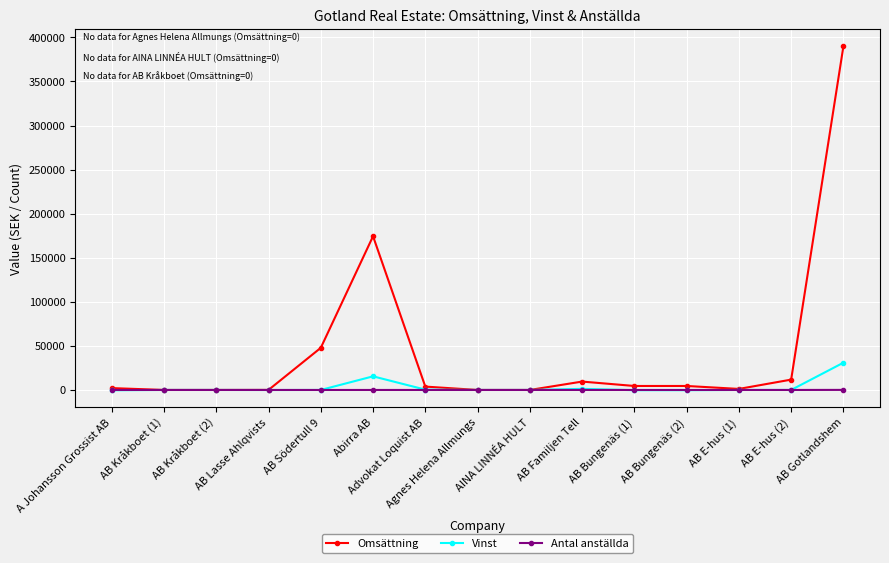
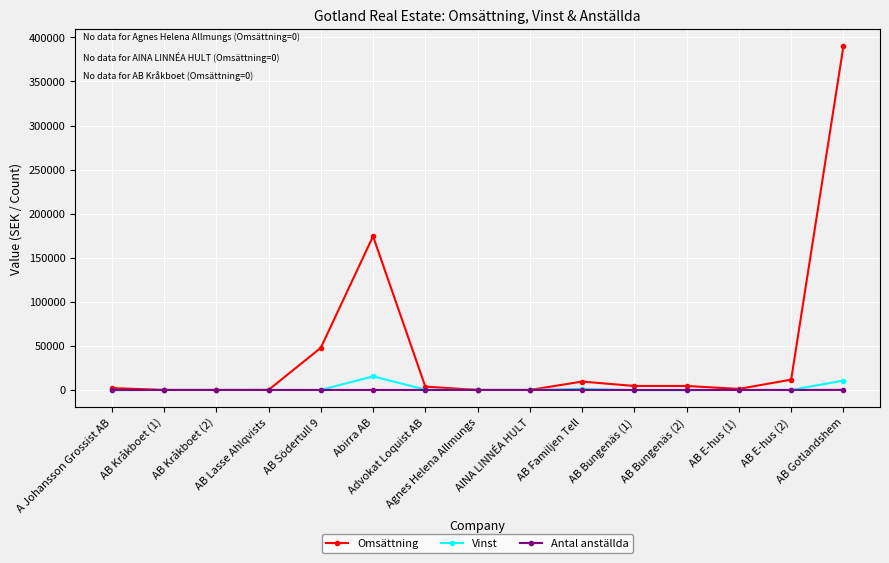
  {
    "Omsättning": {
      "AB Södertull 9": 50000,
      "Abirra AB": 170000,
      "Advokat Loquist AB": 0,
      "AB Familjen Tell": 10000,
      "AB Bungenäs (1)": 0,
      "AB Bungenäs (2)": 0,
      "AB E-hus (2)": 10000,
      "AB Gotlandshem": 390000
    },
    "Vinst": {
      "Abirra AB": 20000,
-     "AB Gotlandshem": 30000
+     "AB Gotlandshem": 10000
    },
    "Antal anställda": {
      "Abirra AB": 0,
      "AB Gotlandshem": 0
    }
  }
